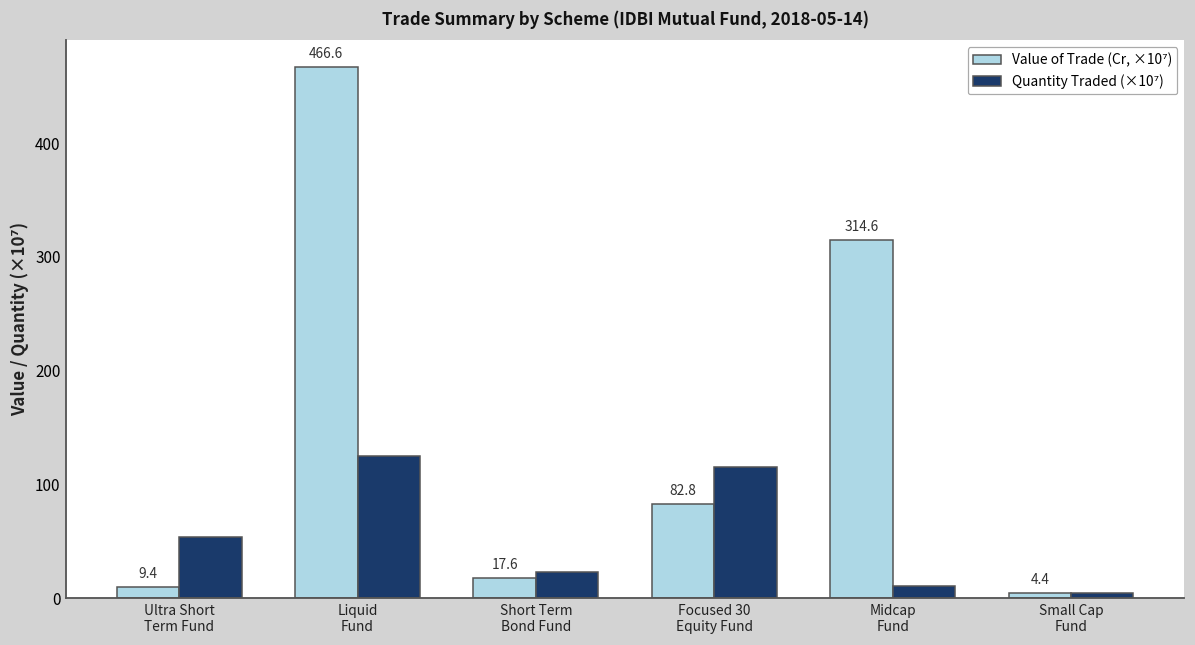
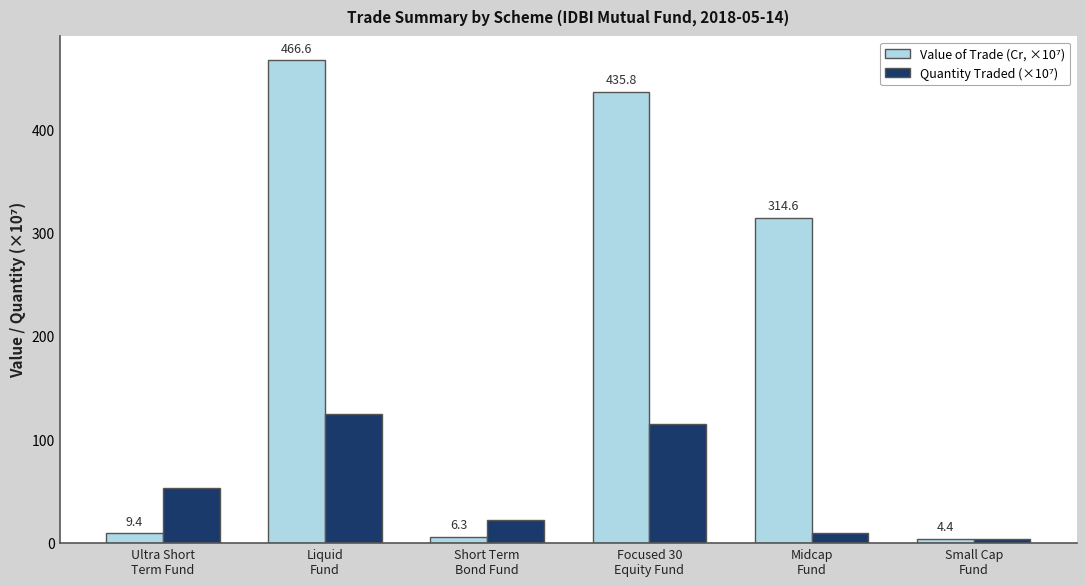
  {
    "Value of Trade (Cr, ×10⁷)": {
      "Ultra Short Term Fund": 9.4,
      "Liquid Fund": 466.6,
-     "Short Term Bond Fund": 17.6,
-     "Focused 30 Equity Fund": 82.8,
+     "Short Term Bond Fund": 6.3,
+     "Focused 30 Equity Fund": 435.8,
      "Midcap Fund": 314.6,
      "Small Cap Fund": 4.4
    },
    "Quantity Traded (×10⁷)": {
      "Ultra Short Term Fund": 54,
      "Liquid Fund": 125,
      "Short Term Bond Fund": 22,
      "Focused 30 Equity Fund": 115,
      "Midcap Fund": 10,
      "Small Cap Fund": 4
    }
  }
